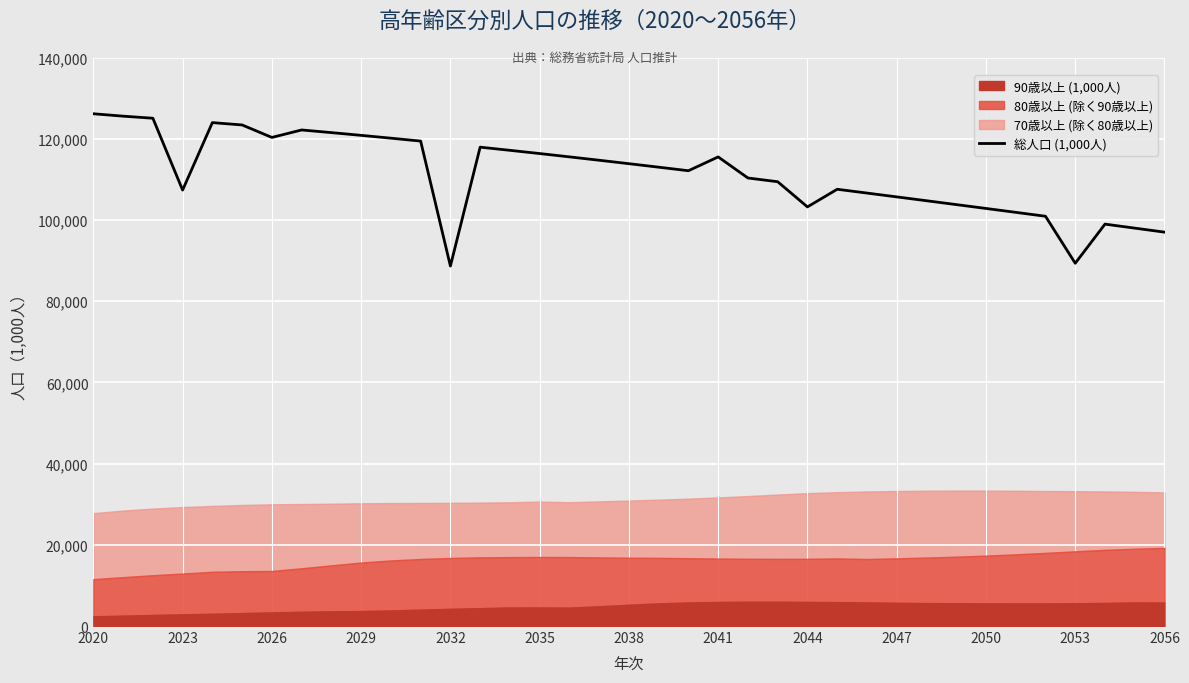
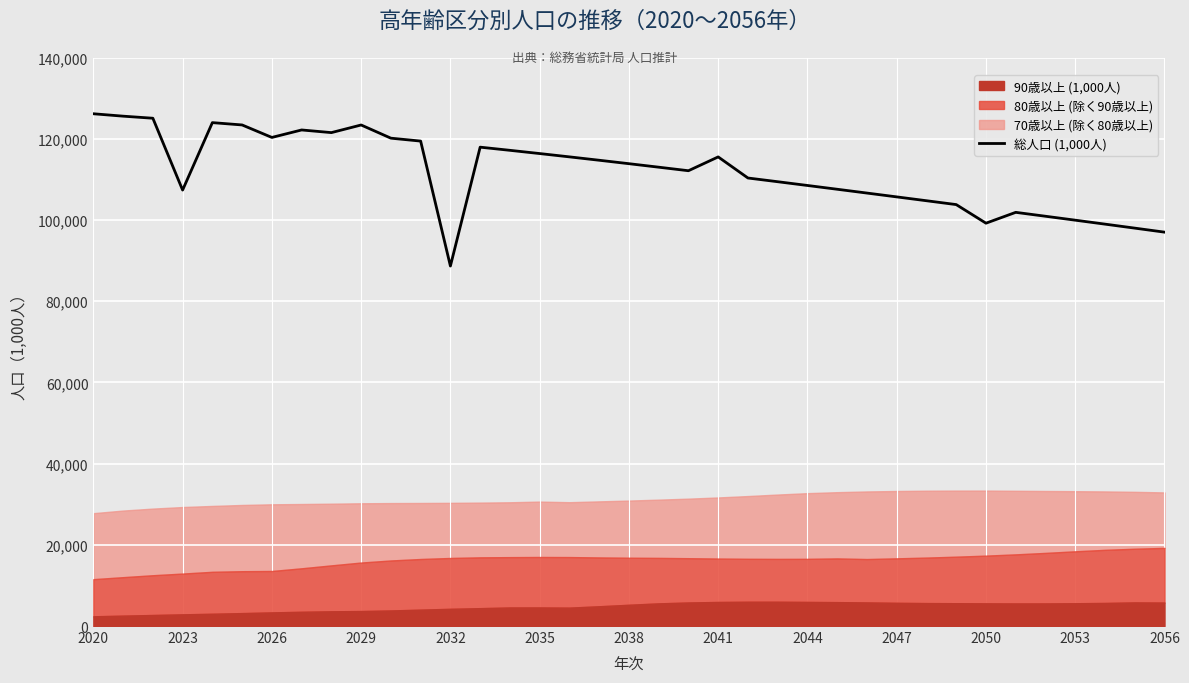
  {
    "総人口 (1,000人)": {
      "2020": "126,000",
      "2023": "107,000",
      "2026": "120,000",
-     "2029": "121,000",
+     "2029": "123,000",
      "2032": "89,000",
      "2035": "116,000",
      "2038": "114,000",
      "2041": "116,000",
-     "2044": "103,000",
+     "2044": "108,000",
      "2047": "106,000",
-     "2050": "103,000",
-     "2053": "89,000",
+     "2050": "99,000",
+     "2053": "100,000",
      "2056": "97,000"
    }
  }
